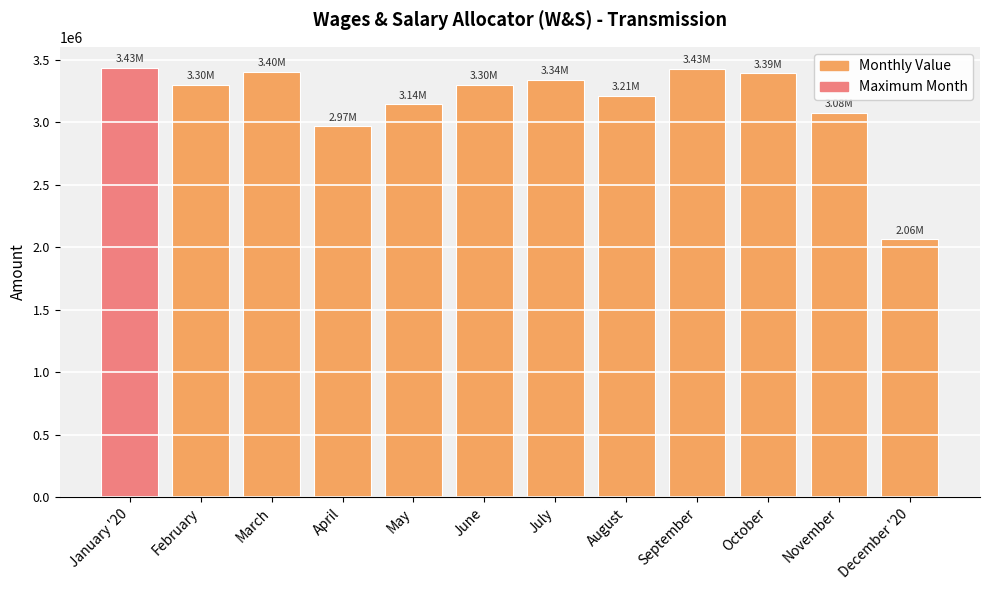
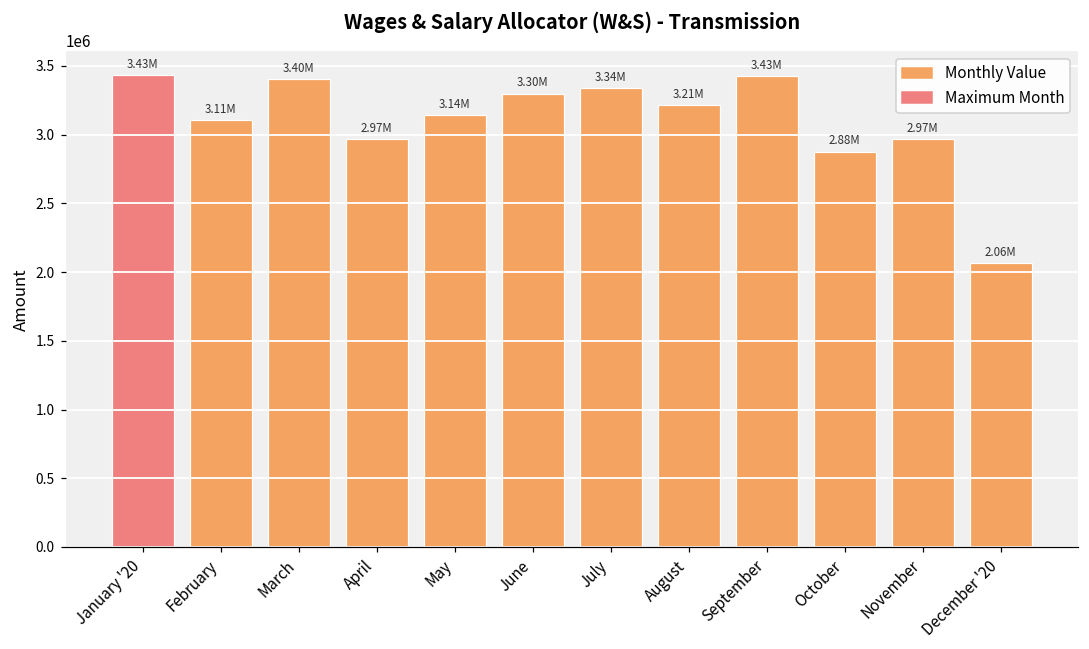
  {
    "January '20": "3.43M",
-   "February": "3.30M",
+   "February": "3.11M",
    "March": "3.40M",
    "April": "2.97M",
    "May": "3.14M",
    "June": "3.30M",
    "July": "3.34M",
    "August": "3.21M",
    "September": "3.43M",
-   "October": "3.39M",
-   "November": "3.08M",
+   "October": "2.88M",
+   "November": "2.97M",
    "December '20": "2.06M"
  }
